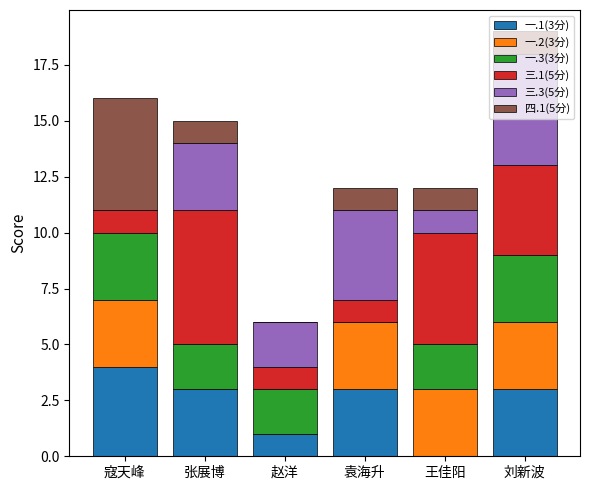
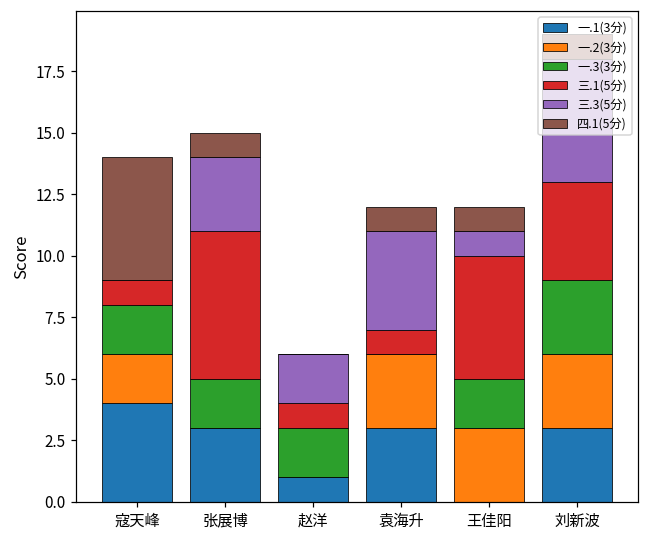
  {
    "一.1(3分)": {
      "寇天峰": 4,
      "张展博": 3,
      "赵洋": 1,
      "袁海升": 3,
      "王佳阳": 0,
      "刘新波": 3
    },
    "一.2(3分)": {
-     "寇天峰": 3
+     "寇天峰": 2
    },
    "一.3(3分)": {
-     "寇天峰": 3,
+     "寇天峰": 2,
      "张展博": 2,
      "赵洋": 2,
      "袁海升": 0,
      "王佳阳": 2,
      "刘新波": 3
    },
    "三.1(5分)": {
      "寇天峰": 1,
      "张展博": 6,
      "赵洋": 1,
      "袁海升": 1,
      "王佳阳": 5,
      "刘新波": 4
    },
    "三.3(5分)": {
      "寇天峰": 0,
      "张展博": 3,
      "赵洋": 2,
      "袁海升": 4,
      "王佳阳": 1
    },
    "四.1(5分)": {
      "寇天峰": 5,
      "张展博": 1,
      "赵洋": 0,
      "袁海升": 1,
      "王佳阳": 1
    }
  }
